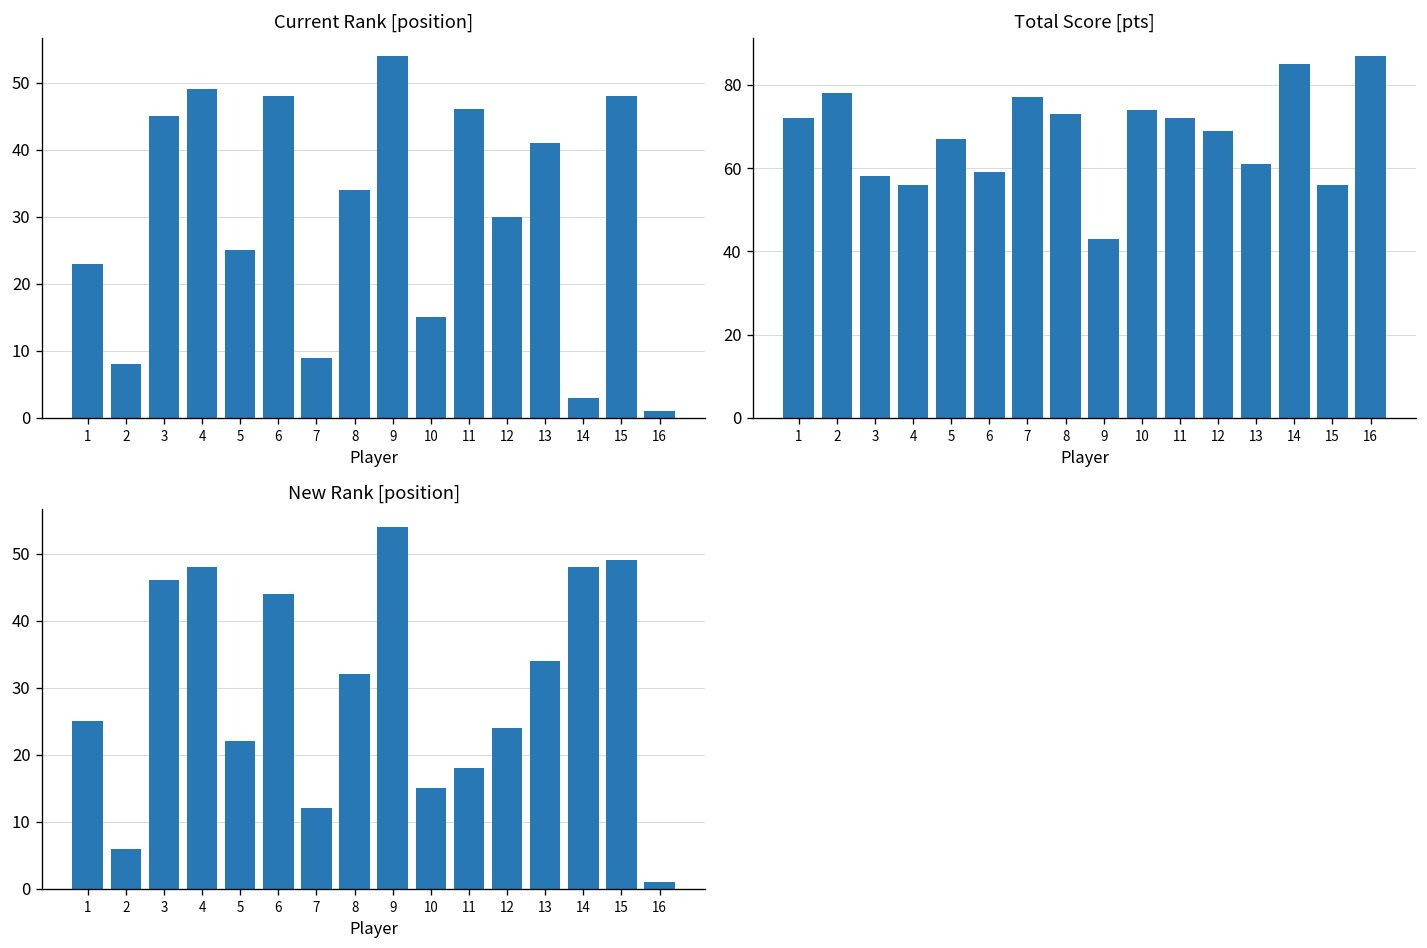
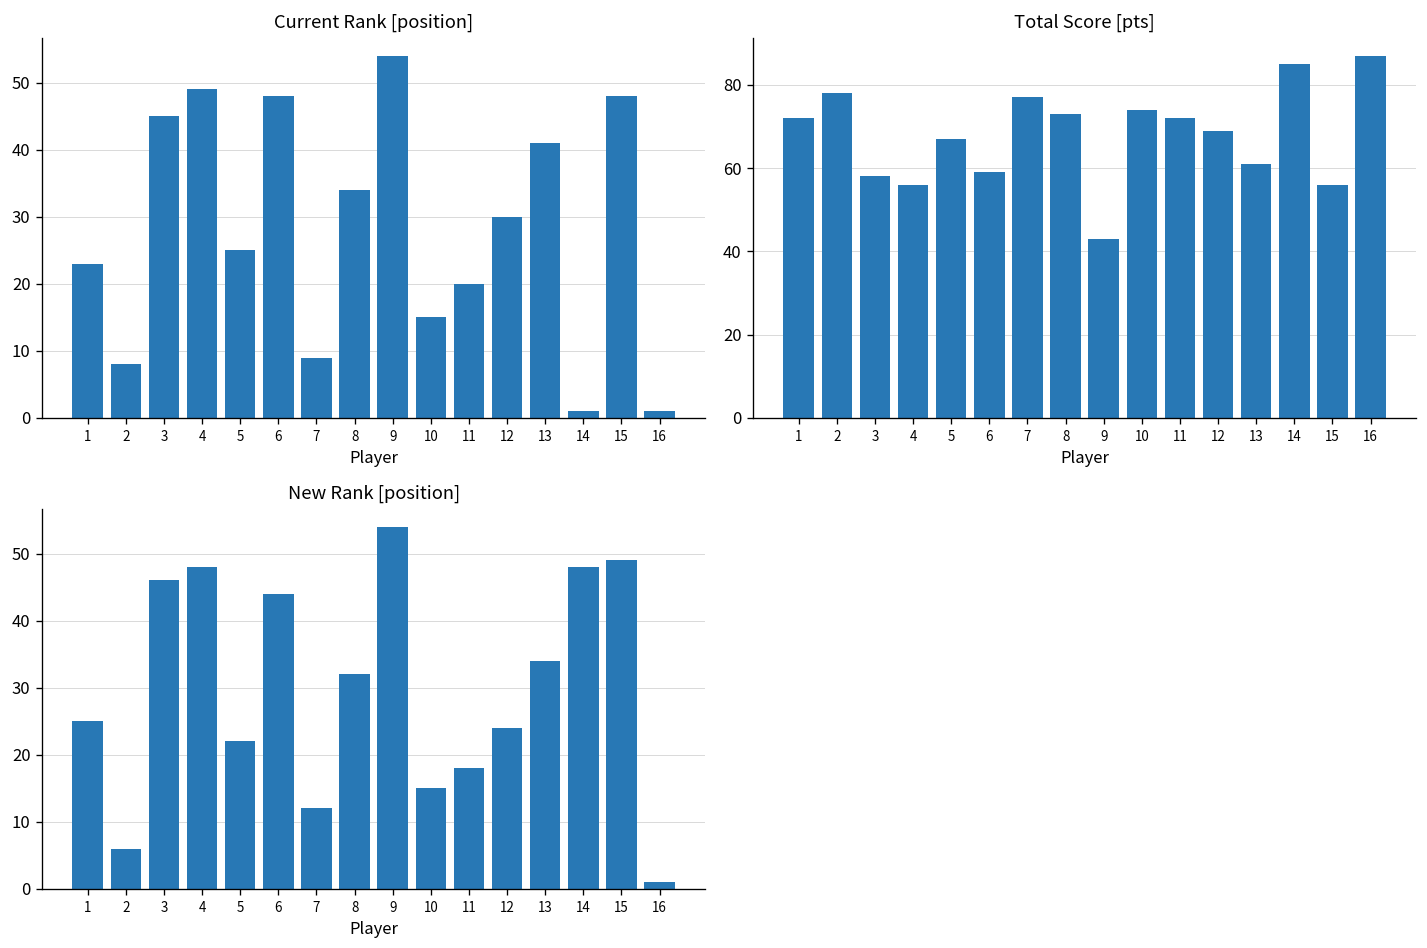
  {
    "Current Rank [position]": {
      "1": 23,
      "2": 8,
      "3": 45,
      "4": 49,
      "5": 25,
      "6": 48,
      "7": 9,
      "8": 34,
      "9": 54,
      "10": 15,
-     "11": 46,
+     "11": 20,
      "12": 30,
      "13": 41,
-     "14": 3,
+     "14": 1,
      "15": 48,
      "16": 1
    },
    "Total Score [pts]": {
      "1": 72,
      "2": 78,
      "3": 58,
      "4": 56,
      "5": 67,
      "6": 59,
      "7": 77,
      "8": 73,
      "9": 43,
      "10": 74,
      "11": 72,
      "12": 69,
      "13": 61,
      "14": 85,
      "15": 56,
      "16": 87
    },
    "New Rank [position]": {
      "1": 25,
      "2": 6,
      "3": 46,
      "4": 48,
      "5": 22,
      "6": 44,
      "7": 12,
      "8": 32,
      "9": 54,
      "10": 15,
      "11": 18,
      "12": 24,
      "13": 34,
      "14": 48,
      "15": 49,
      "16": 1
    }
  }
